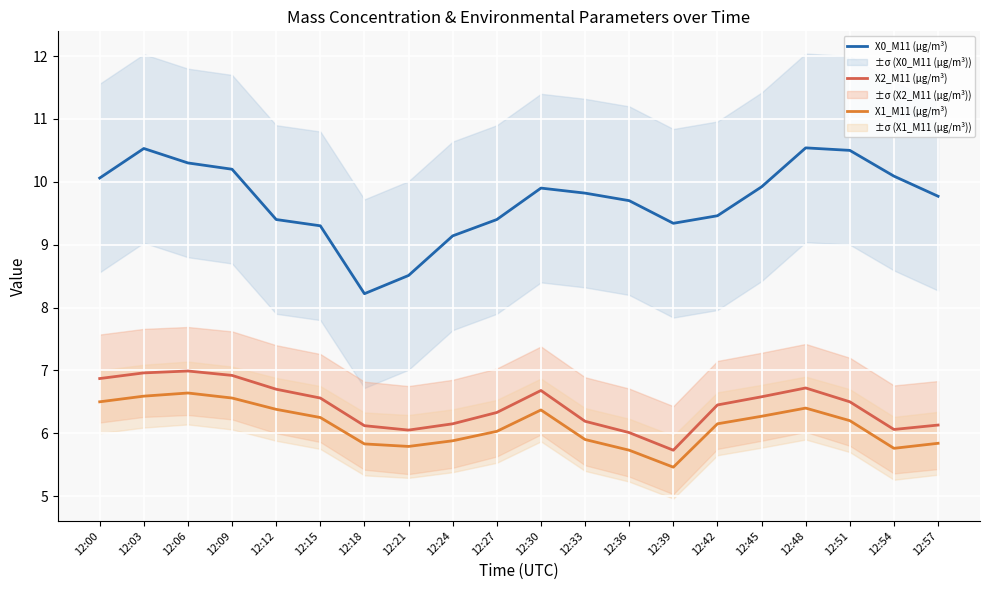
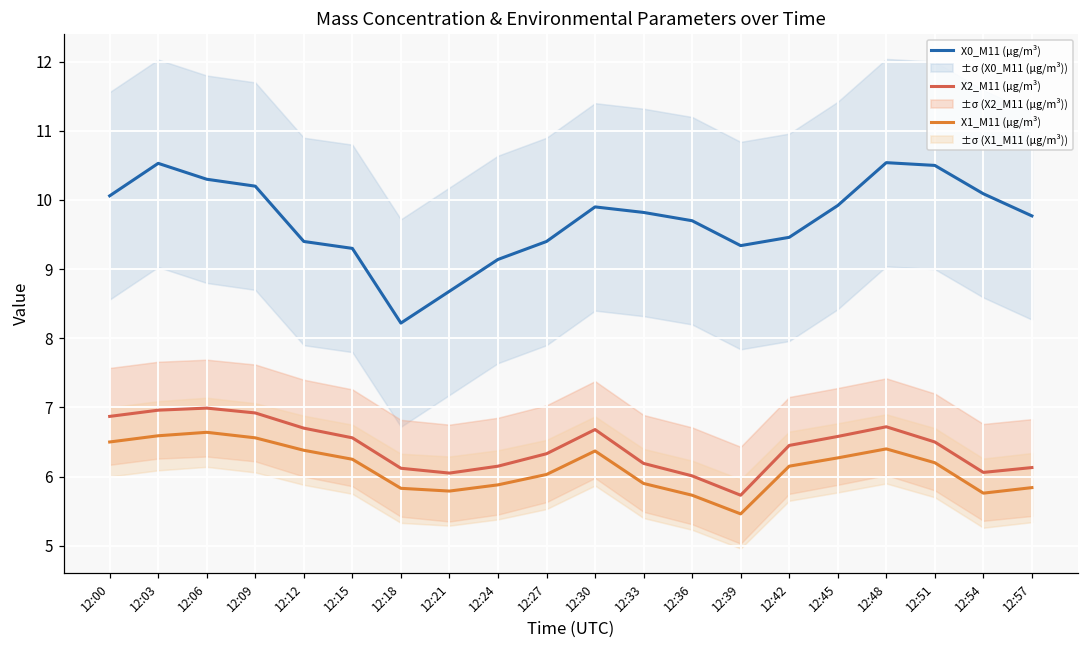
  {
    "X0_M11 (μg/m³)": {
      "12:00": 10.1,
      "12:03": 10.5,
      "12:06": 10.3,
      "12:09": 10.2,
      "12:12": 9.4,
      "12:15": 9.3,
      "12:18": 8.2,
-     "12:21": 8.5,
+     "12:21": 8.7,
      "12:24": 9.1,
      "12:27": 9.4,
      "12:30": 9.9,
      "12:33": 9.8,
      "12:36": 9.7,
      "12:39": 9.3,
      "12:42": 9.5,
      "12:45": 9.9,
      "12:48": 10.5,
      "12:51": 10.5,
      "12:54": 10.1,
      "12:57": 9.8
    }
  }
